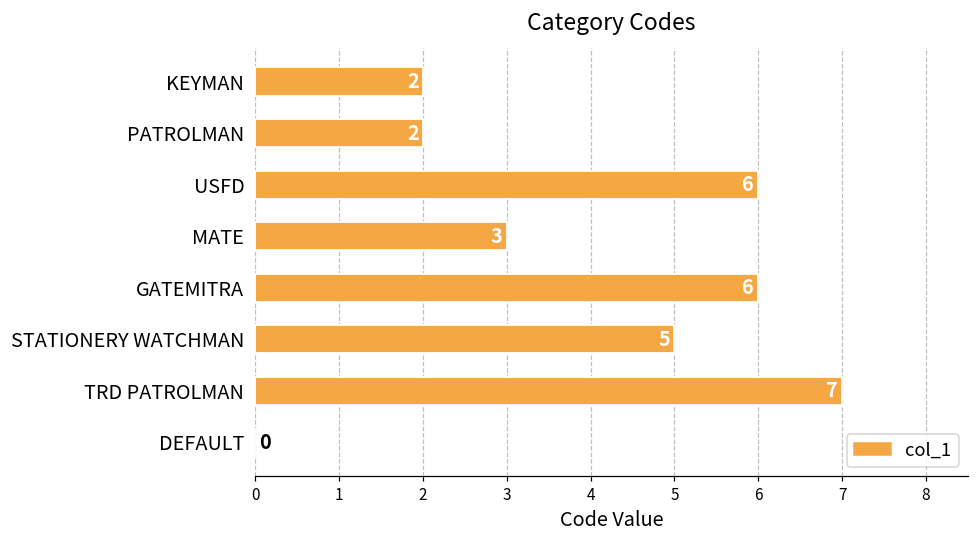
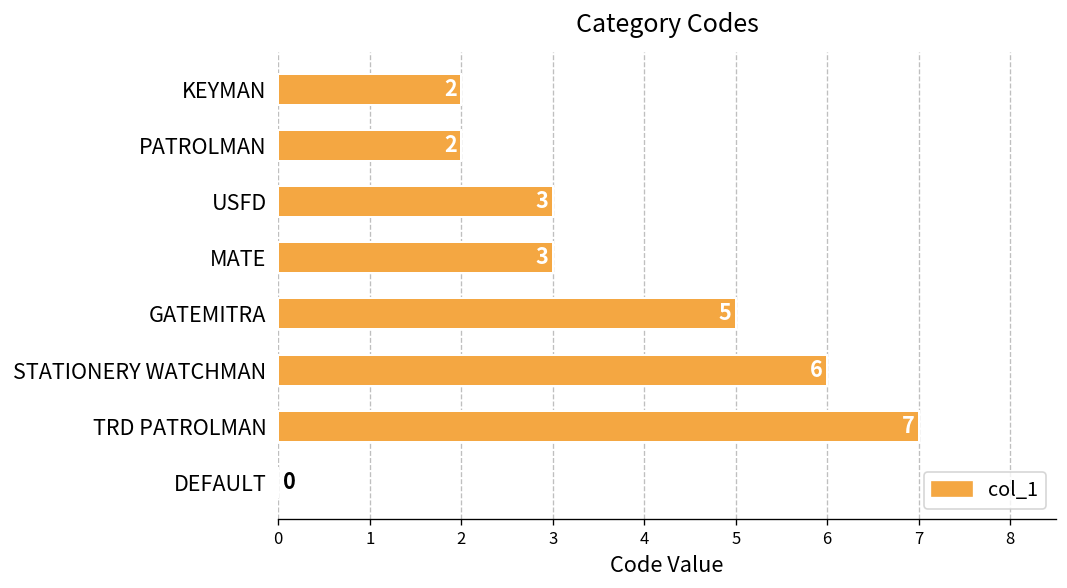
  {
    "KEYMAN": 2,
    "PATROLMAN": 2,
-   "USFD": 6,
+   "USFD": 3,
    "MATE": 3,
-   "GATEMITRA": 6,
-   "STATIONERY WATCHMAN": 5,
+   "GATEMITRA": 5,
+   "STATIONERY WATCHMAN": 6,
    "TRD PATROLMAN": 7,
    "DEFAULT": 0
  }
